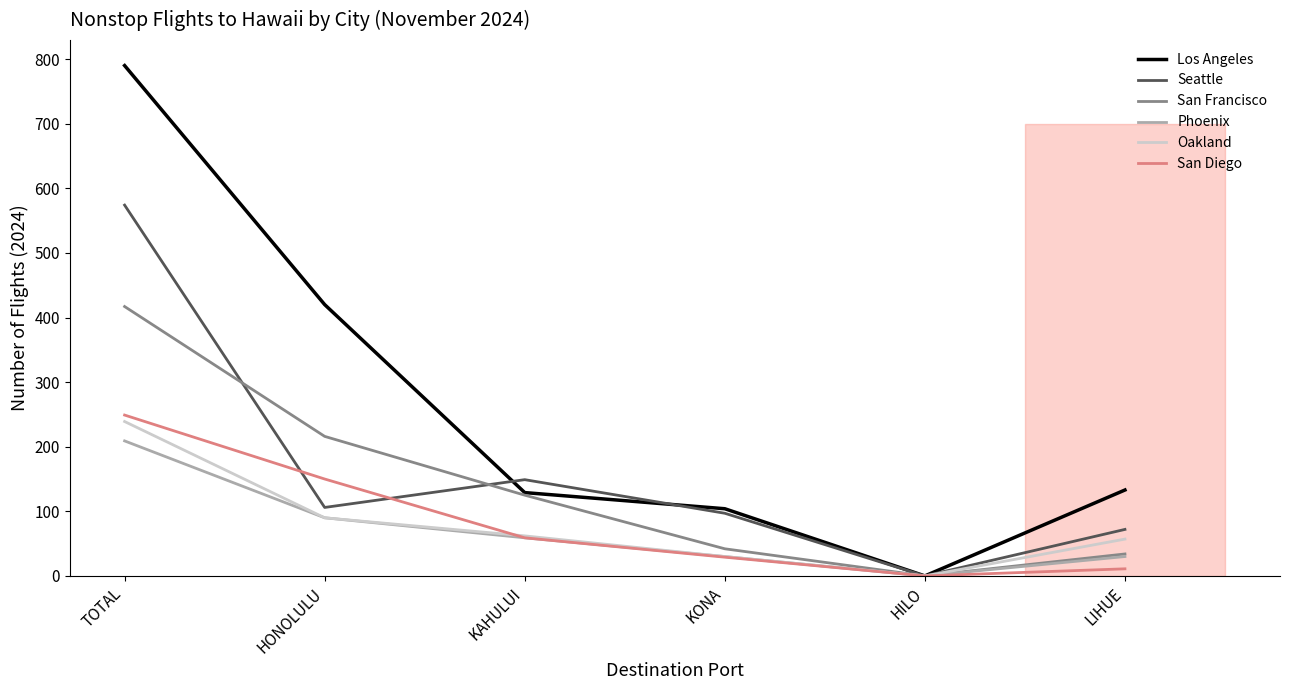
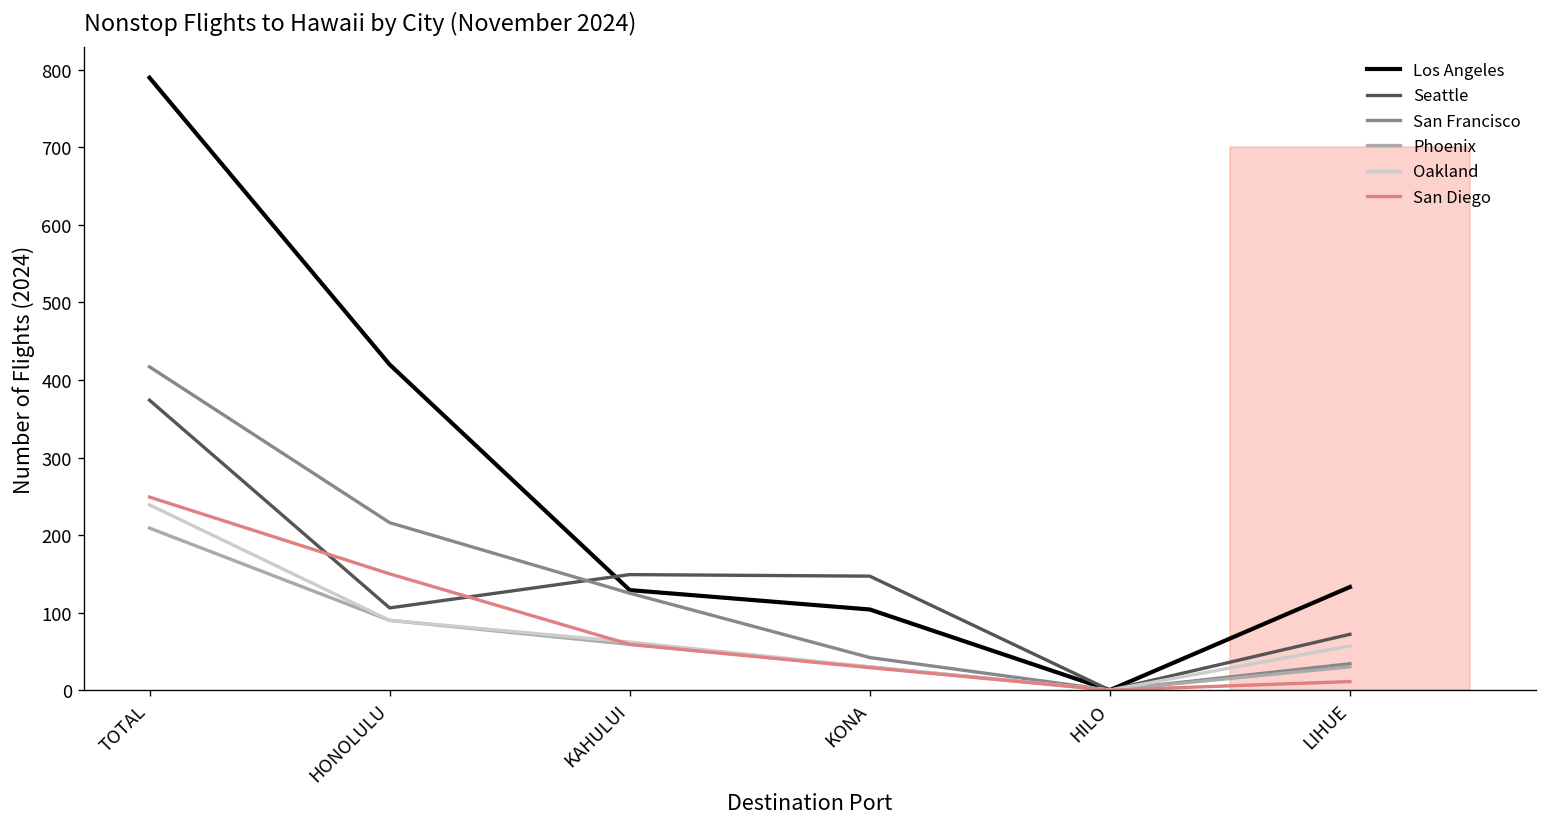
  {
    "Los Angeles": {
      "TOTAL": 790,
      "HONOLULU": 420,
      "KAHULUI": 130,
      "KONA": 100,
      "LIHUE": 130
    },
    "Seattle": {
-     "TOTAL": 570,
+     "TOTAL": 370,
      "HONOLULU": 110,
      "KAHULUI": 150,
-     "KONA": 100,
+     "KONA": 150,
      "LIHUE": 70
    }
  }
